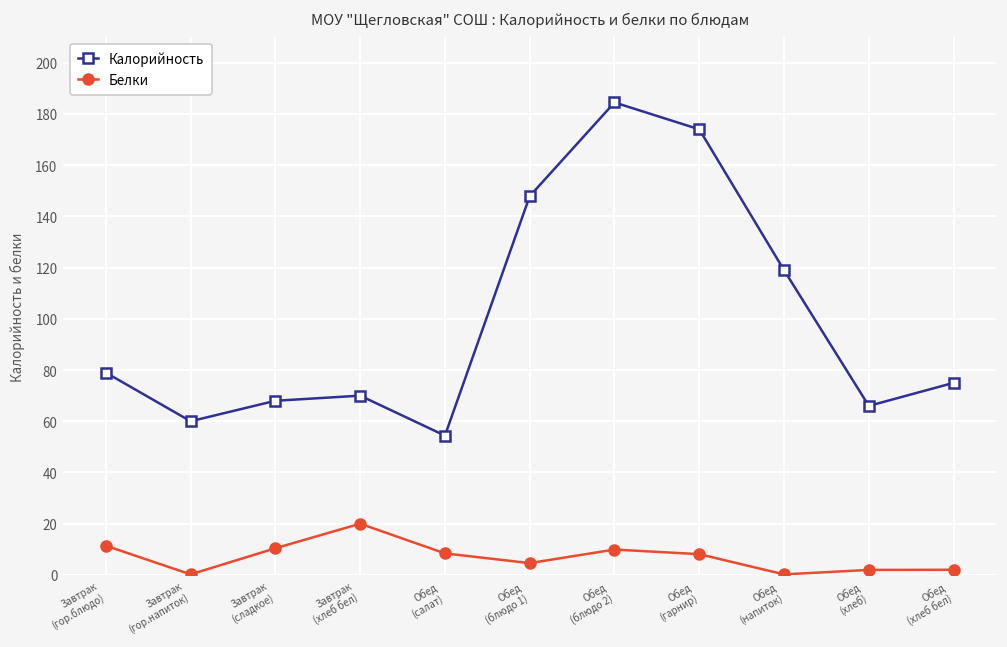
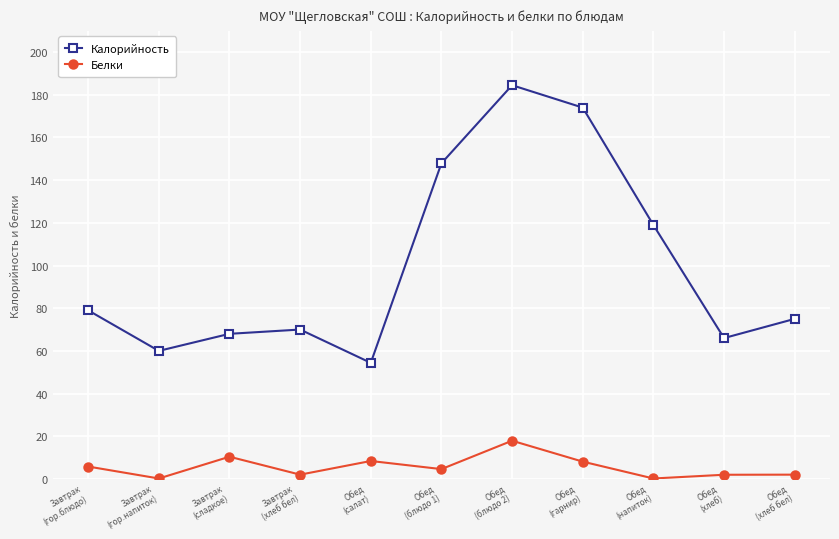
  {
    "Калорийность": {
      "Завтрак (гор.блюдо)": 79,
      "Завтрак (гор.напиток)": 60,
      "Завтрак (сладкое)": 68,
      "Завтрак (хлеб бел)": 70,
      "Обед (салат)": 54,
      "Обед (блюдо 1)": 148,
      "Обед (блюдо 2)": 185,
      "Обед (гарнир)": 174,
      "Обед (напиток)": 119,
      "Обед (хлеб)": 66,
      "Обед (хлеб бел)": 75
    },
    "Белки": {
-     "Завтрак (гор.блюдо)": 11,
+     "Завтрак (гор.блюдо)": 6,
      "Завтрак (гор.напиток)": 0,
      "Завтрак (сладкое)": 10,
-     "Завтрак (хлеб бел)": 20,
+     "Завтрак (хлеб бел)": 2,
      "Обед (салат)": 8,
      "Обед (блюдо 1)": 5,
-     "Обед (блюдо 2)": 10,
+     "Обед (блюдо 2)": 18,
      "Обед (гарнир)": 8,
      "Обед (напиток)": 0,
      "Обед (хлеб)": 2,
      "Обед (хлеб бел)": 2
    }
  }
